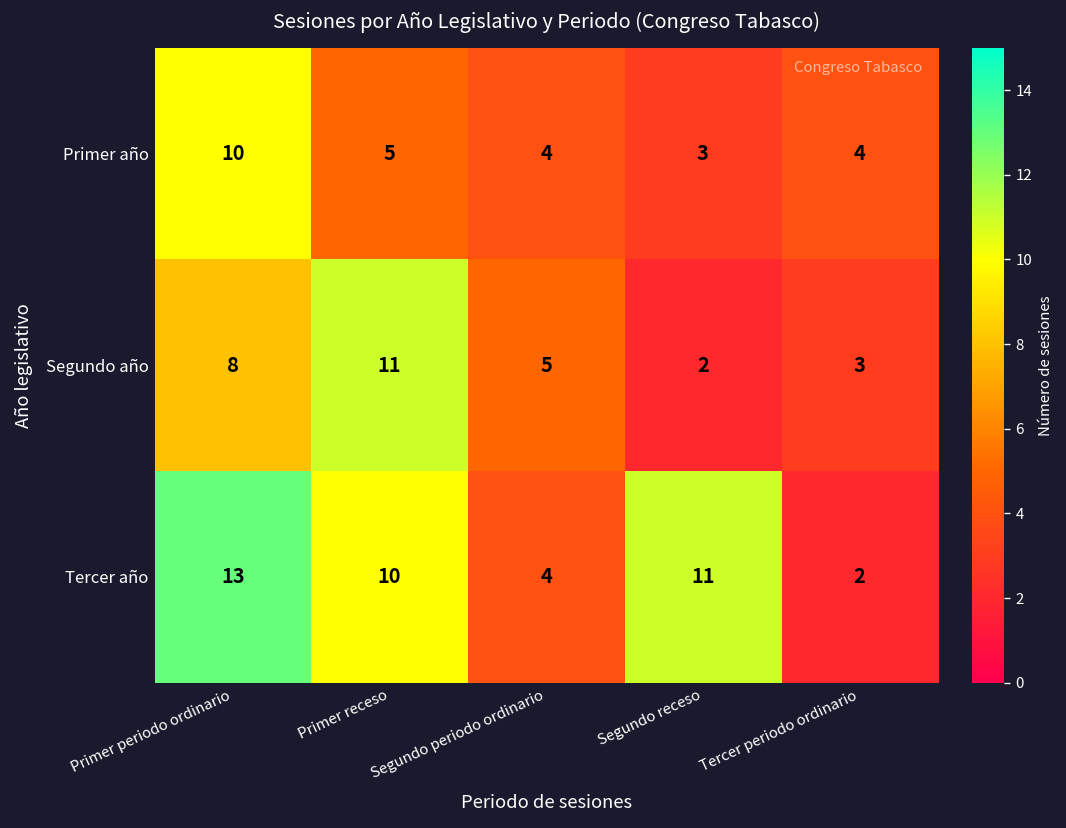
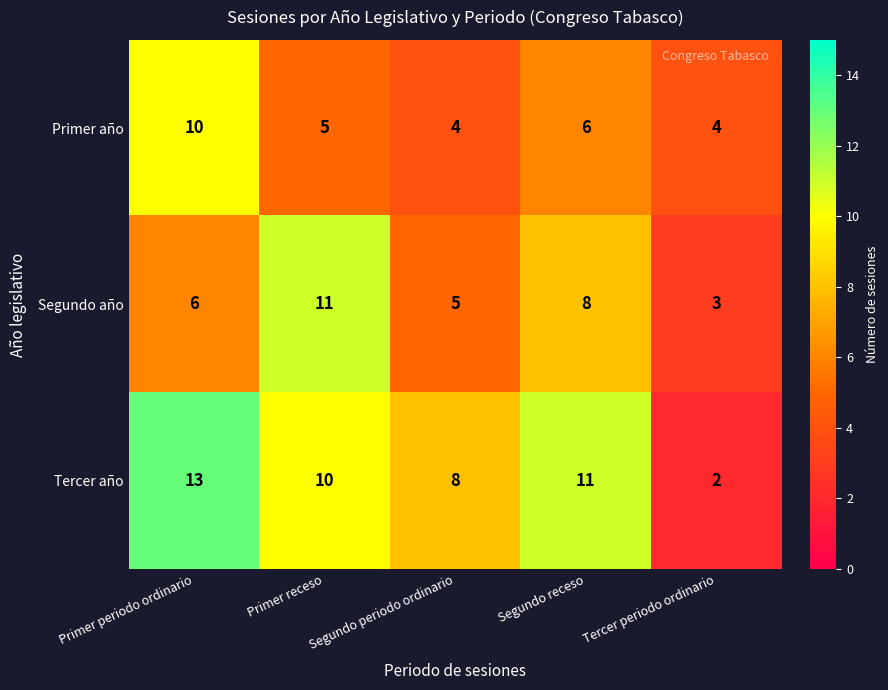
  {
    "Primer año": {
      "Primer periodo ordinario": 10,
      "Primer receso": 5,
      "Segundo periodo ordinario": 4,
-     "Segundo receso": 3
+     "Segundo receso": 6
    },
    "Segundo año": {
-     "Primer periodo ordinario": 8,
+     "Primer periodo ordinario": 6,
      "Primer receso": 11,
      "Segundo periodo ordinario": 5,
-     "Segundo receso": 2,
+     "Segundo receso": 8,
      "Tercer periodo ordinario": 3
    },
    "Tercer año": {
      "Primer periodo ordinario": 13,
      "Primer receso": 10,
-     "Segundo periodo ordinario": 4,
+     "Segundo periodo ordinario": 8,
      "Segundo receso": 11,
      "Tercer periodo ordinario": 2
    }
  }
